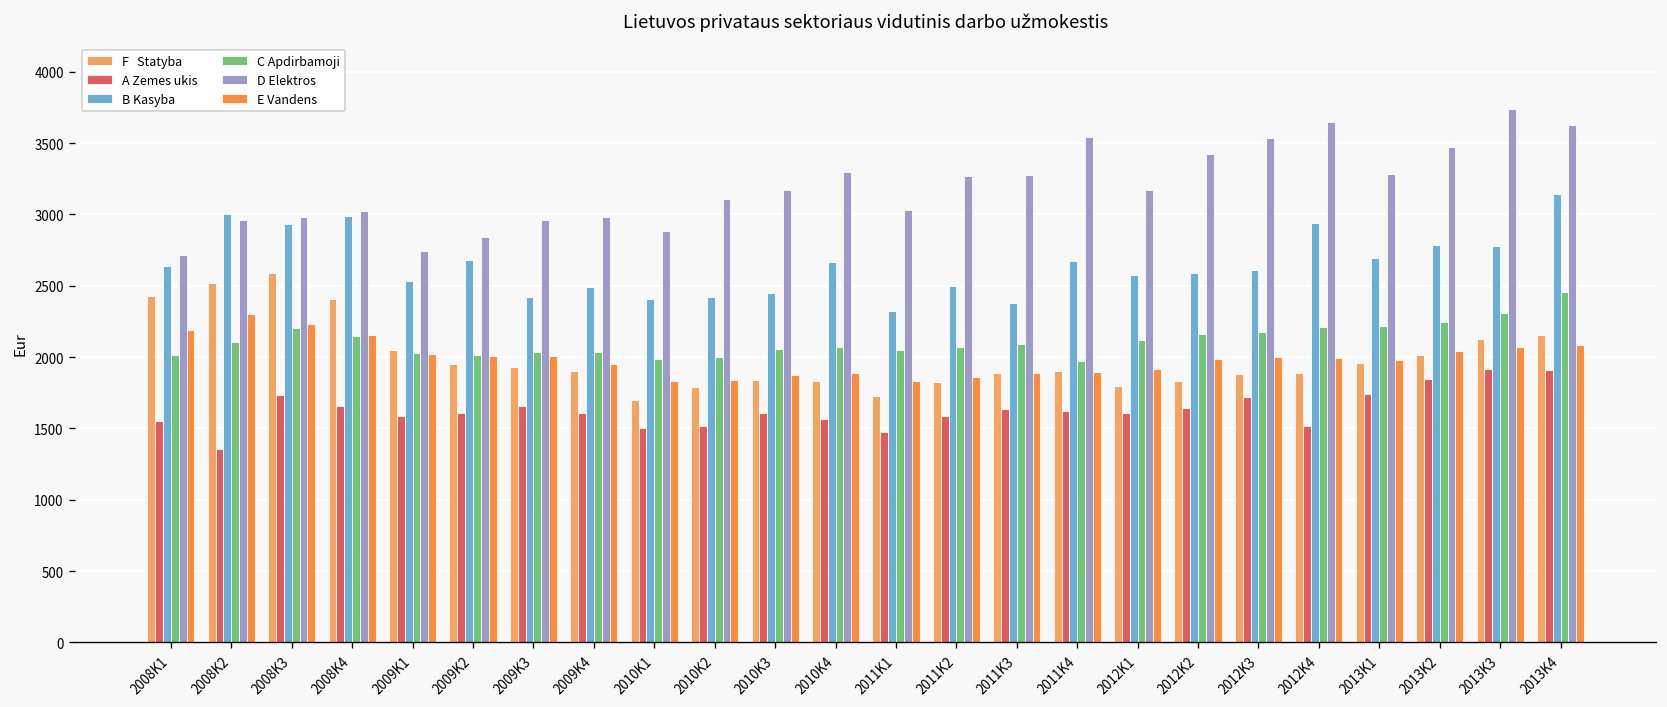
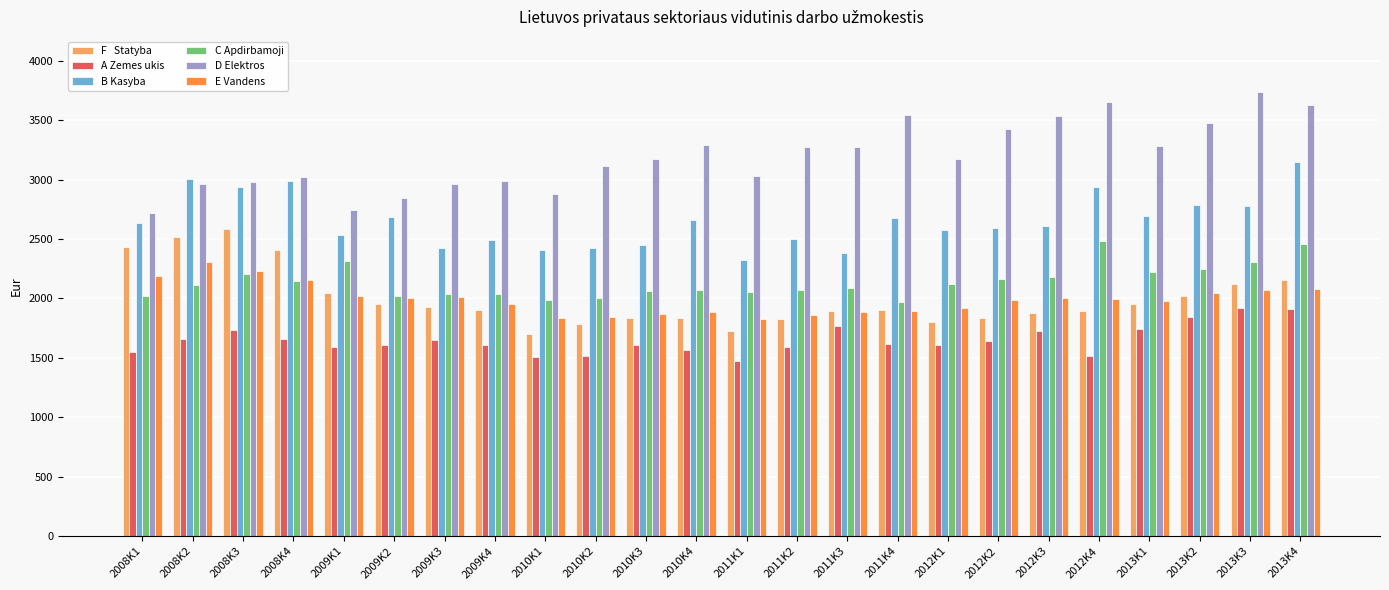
  {
    "A Zemes ukis": {
      "2008K1": 1550,
-     "2008K2": 1350,
+     "2008K2": 1660,
      "2008K3": 1740,
      "2008K4": 1650,
      "2009K1": 1590,
      "2009K2": 1610,
      "2009K3": 1650,
      "2009K4": 1610,
      "2010K1": 1510,
      "2010K2": 1520,
      "2010K3": 1610,
      "2010K4": 1570,
      "2011K1": 1470,
      "2011K2": 1590,
-     "2011K3": 1640,
+     "2011K3": 1770,
      "2011K4": 1620,
      "2012K1": 1610,
      "2012K2": 1650,
      "2012K3": 1720,
      "2012K4": 1520,
      "2013K1": 1740,
      "2013K2": 1840,
      "2013K3": 1920,
      "2013K4": 1910
    },
    "C Apdirbamoji": {
      "2008K1": 2020,
      "2008K2": 2110,
      "2008K3": 2200,
      "2008K4": 2150,
-     "2009K1": 2030,
+     "2009K1": 2310,
      "2009K2": 2020,
      "2009K3": 2040,
      "2009K4": 2040,
      "2010K1": 1990,
      "2010K2": 2000,
      "2010K3": 2060,
      "2010K4": 2070,
      "2011K1": 2050,
      "2011K2": 2070,
      "2011K3": 2090,
      "2011K4": 1970,
      "2012K1": 2120,
      "2012K2": 2160,
      "2012K3": 2180,
-     "2012K4": 2210,
+     "2012K4": 2480,
      "2013K1": 2220,
      "2013K2": 2250,
      "2013K3": 2310,
      "2013K4": 2450
    }
  }
